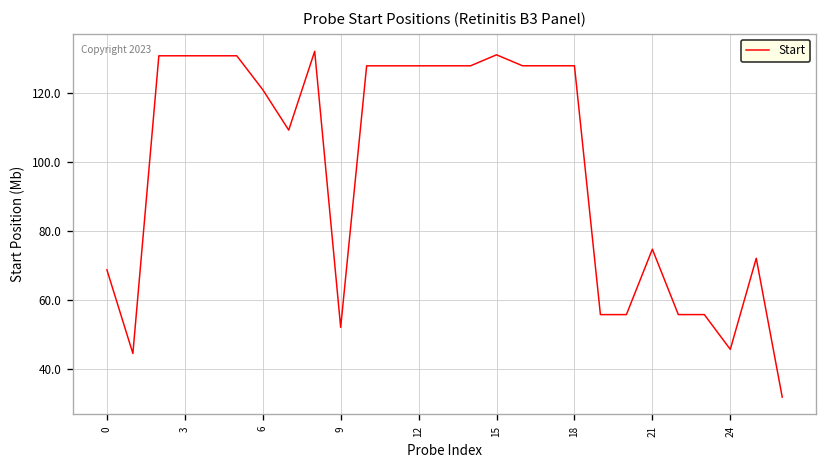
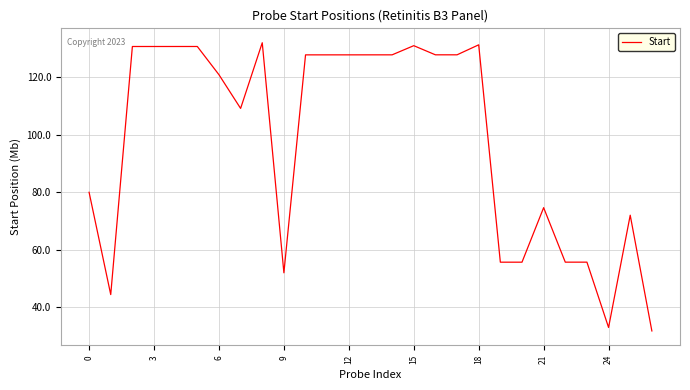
  {
-   "0": 69,
+   "0": 80,
    "3": 131,
    "6": 121,
    "9": 52,
    "12": 128,
    "15": 131,
-   "18": 128,
+   "18": 131,
    "21": 75,
-   "24": 46
+   "24": 33
  }
